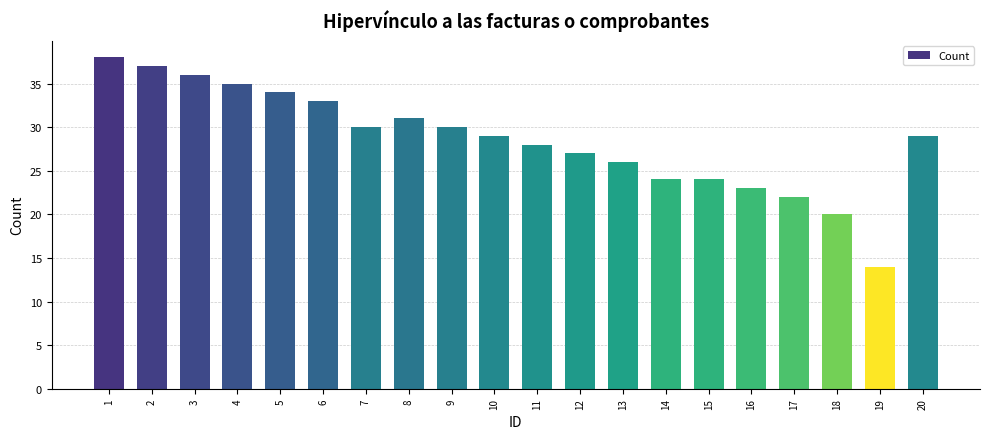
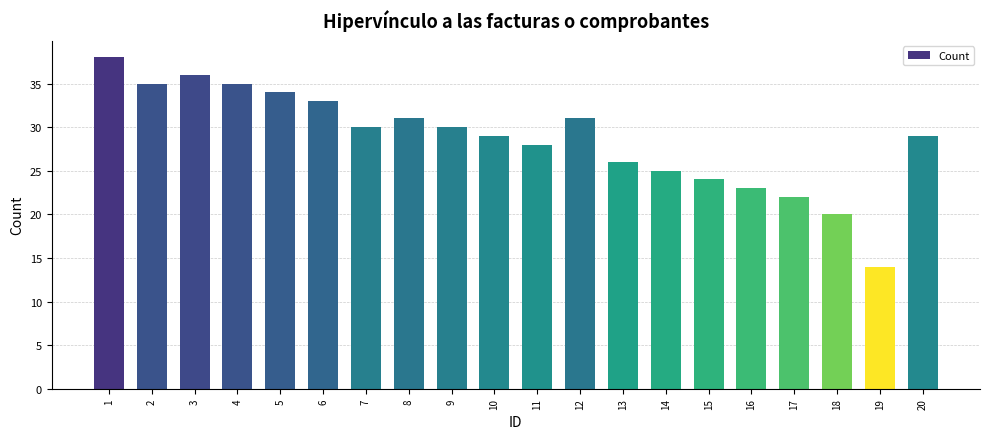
  {
    "1": 38,
-   "2": 37,
+   "2": 35,
    "3": 36,
    "4": 35,
    "5": 34,
    "6": 33,
    "7": 30,
    "8": 31,
    "9": 30,
    "10": 29,
    "11": 28,
-   "12": 27,
+   "12": 31,
    "13": 26,
-   "14": 24,
+   "14": 25,
    "15": 24,
    "16": 23,
    "17": 22,
    "18": 20,
    "19": 14,
    "20": 29
  }
